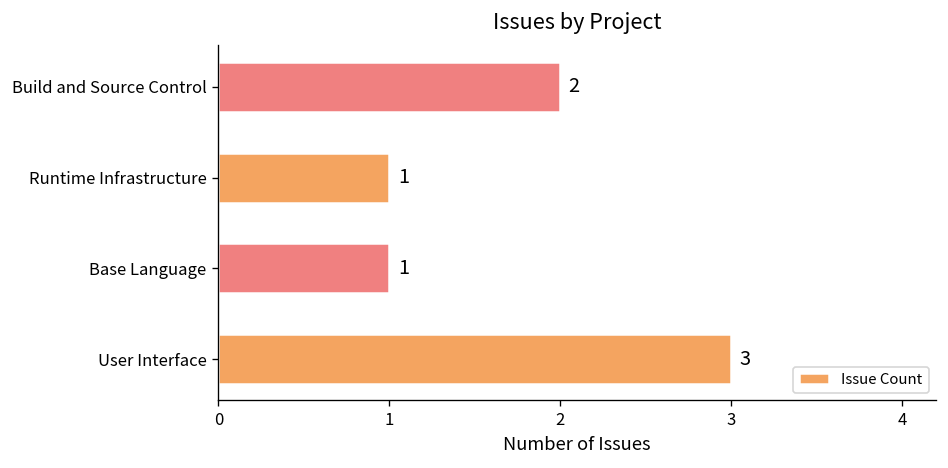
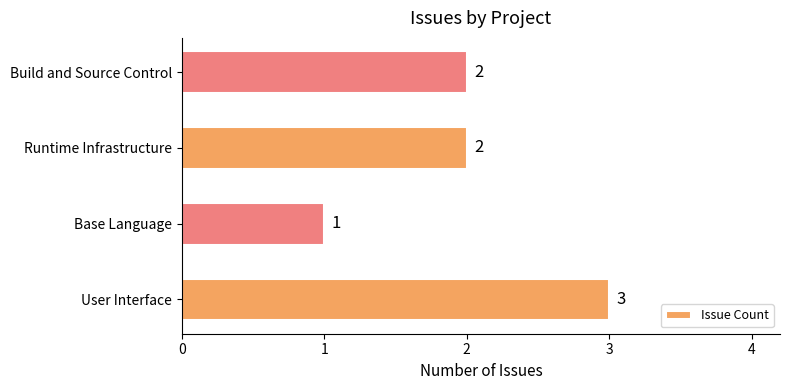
  {
    "Build and Source Control": 2,
-   "Runtime Infrastructure": 1,
+   "Runtime Infrastructure": 2,
    "Base Language": 1,
    "User Interface": 3
  }
